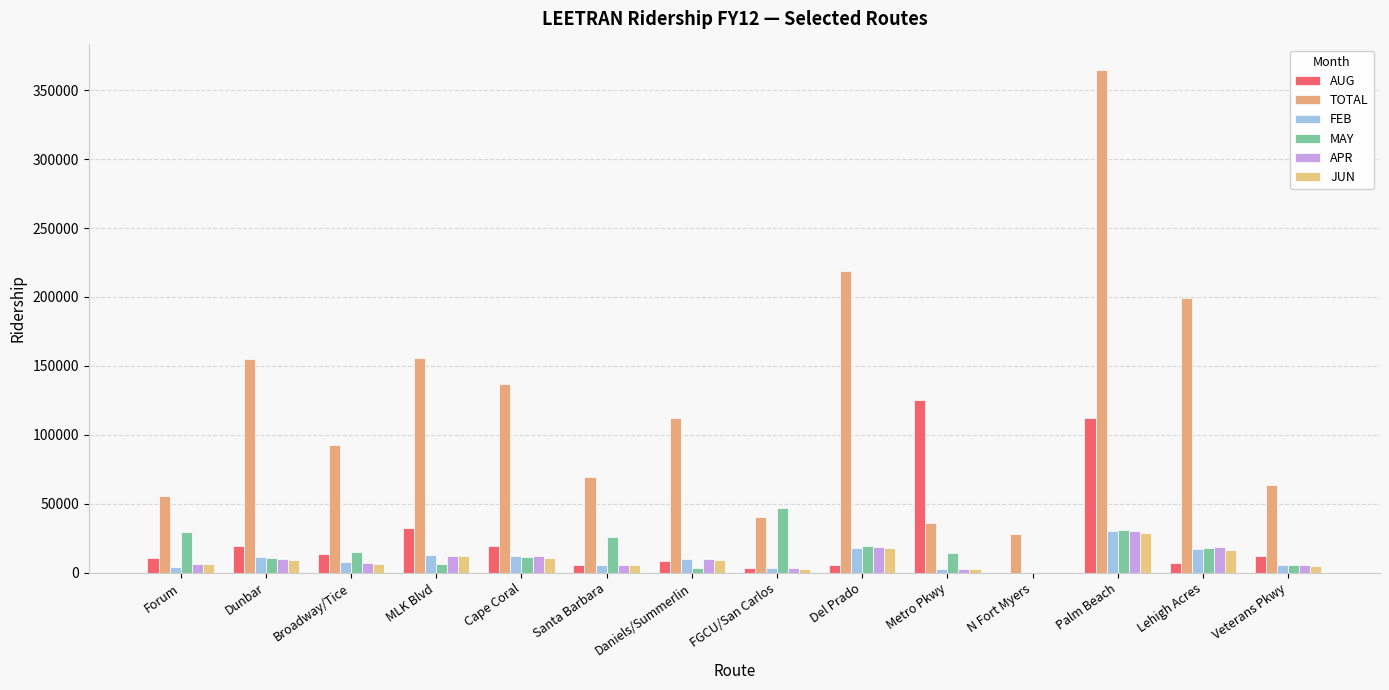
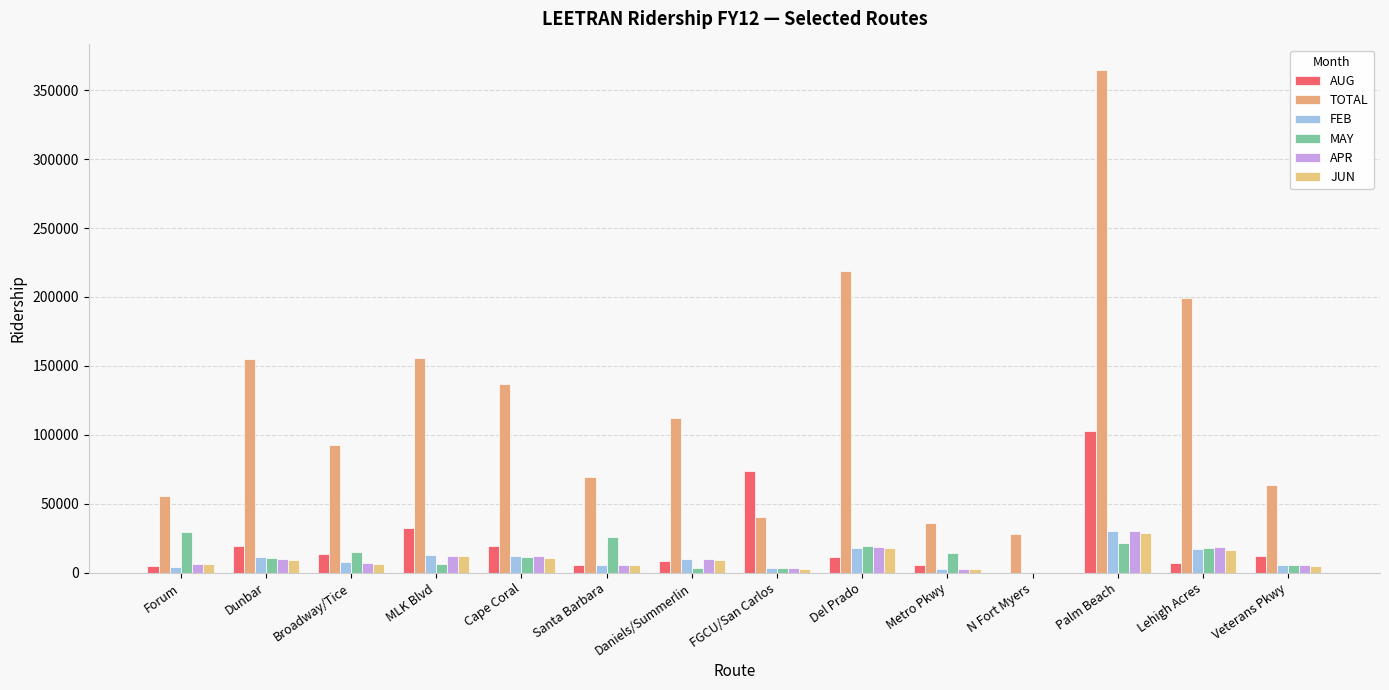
  {
    "AUG": {
-     "Forum": 11000,
+     "Forum": 5000,
      "Dunbar": 20000,
      "Broadway/Tice": 14000,
      "MLK Blvd": 32000,
      "Cape Coral": 19000,
      "Santa Barbara": 5000,
      "Daniels/Summerlin": 9000,
-     "FGCU/San Carlos": 3000,
-     "Del Prado": 6000,
-     "Metro Pkwy": 125000,
+     "FGCU/San Carlos": 74000,
+     "Del Prado": 11000,
+     "Metro Pkwy": 6000,
      "N Fort Myers": 0,
-     "Palm Beach": 112000,
+     "Palm Beach": 103000,
      "Lehigh Acres": 7000,
      "Veterans Pkwy": 12000
    },
    "MAY": {
      "Forum": 29000,
      "Dunbar": 11000,
      "Broadway/Tice": 15000,
      "MLK Blvd": 6000,
      "Cape Coral": 11000,
      "Santa Barbara": 26000,
      "Daniels/Summerlin": 4000,
-     "FGCU/San Carlos": 47000,
+     "FGCU/San Carlos": 3000,
      "Del Prado": 19000,
      "Metro Pkwy": 14000,
      "N Fort Myers": 0,
-     "Palm Beach": 31000,
+     "Palm Beach": 22000,
      "Lehigh Acres": 18000,
      "Veterans Pkwy": 6000
    }
  }
